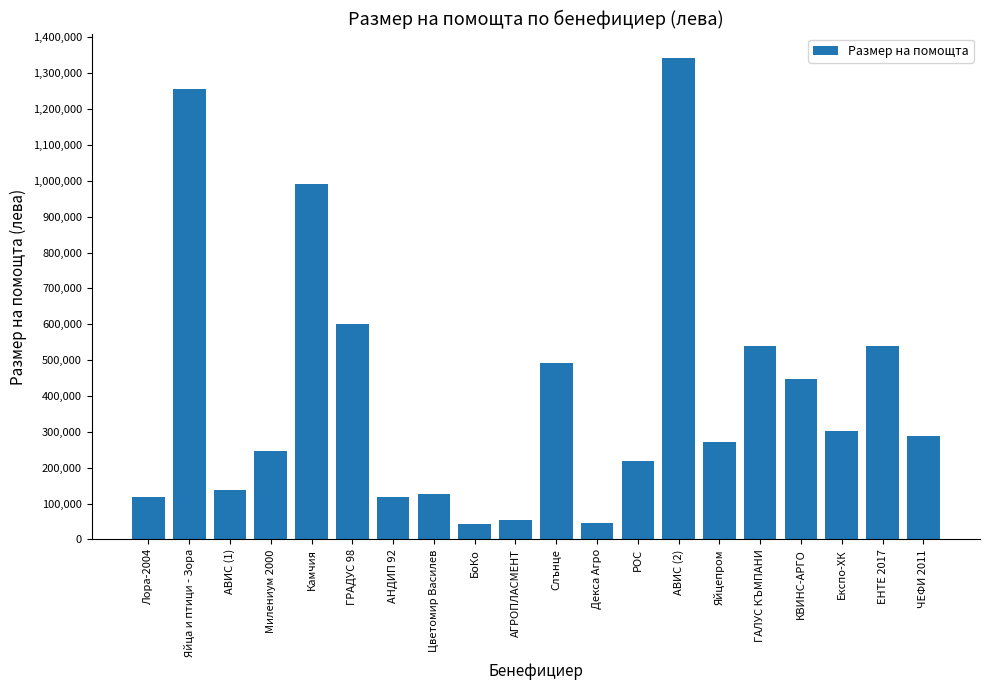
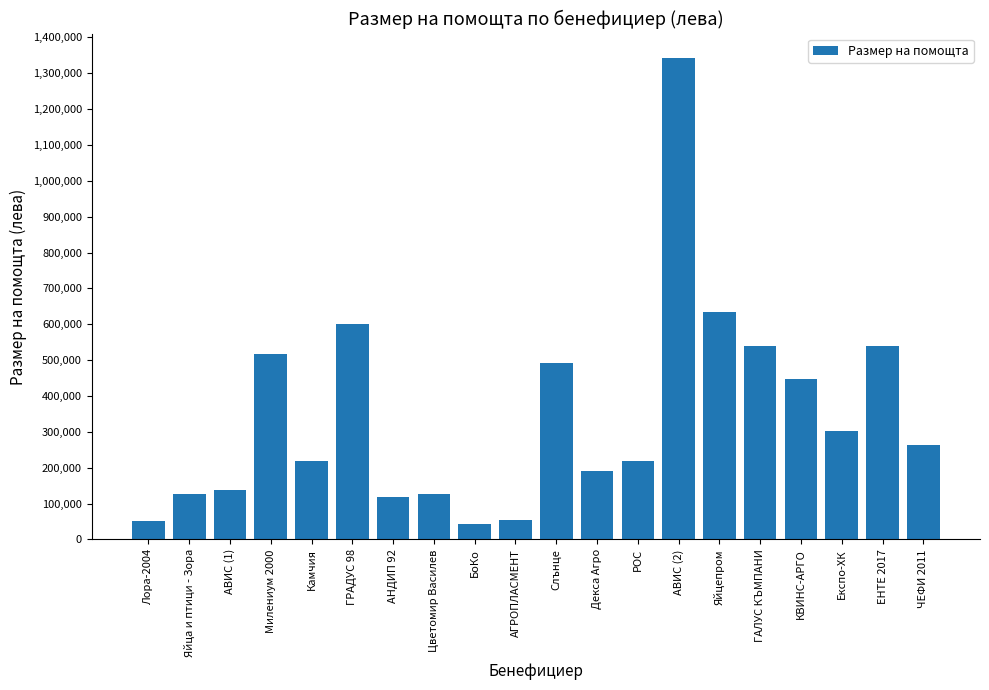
  {
-   "Лора-2004": "120,000",
-   "Яйца и птици - Зора": "1,260,000",
+   "Лора-2004": "50,000",
+   "Яйца и птици - Зора": "130,000",
    "АВИС (1)": "140,000",
-   "Милениум 2000": "250,000",
-   "Камчия": "990,000",
+   "Милениум 2000": "520,000",
+   "Камчия": "220,000",
    "ГРАДУС 98": "600,000",
    "АНДИП 92": "120,000",
    "Цветомир Василев": "130,000",
    "БоКо": "40,000",
    "АГРОПЛАСМЕНТ": "50,000",
    "Слънце": "490,000",
-   "Декса Агро": "50,000",
+   "Декса Агро": "190,000",
    "РОС": "220,000",
    "АВИС (2)": "1,340,000",
-   "Яйцепром": "270,000",
+   "Яйцепром": "630,000",
    "ГАЛУС КЪМПАНИ": "540,000",
    "КВИНС-АРГО": "450,000",
    "Експо-ХК": "300,000",
    "ЕНТЕ 2017": "540,000",
-   "ЧЕФИ 2011": "290,000"
+   "ЧЕФИ 2011": "260,000"
  }
